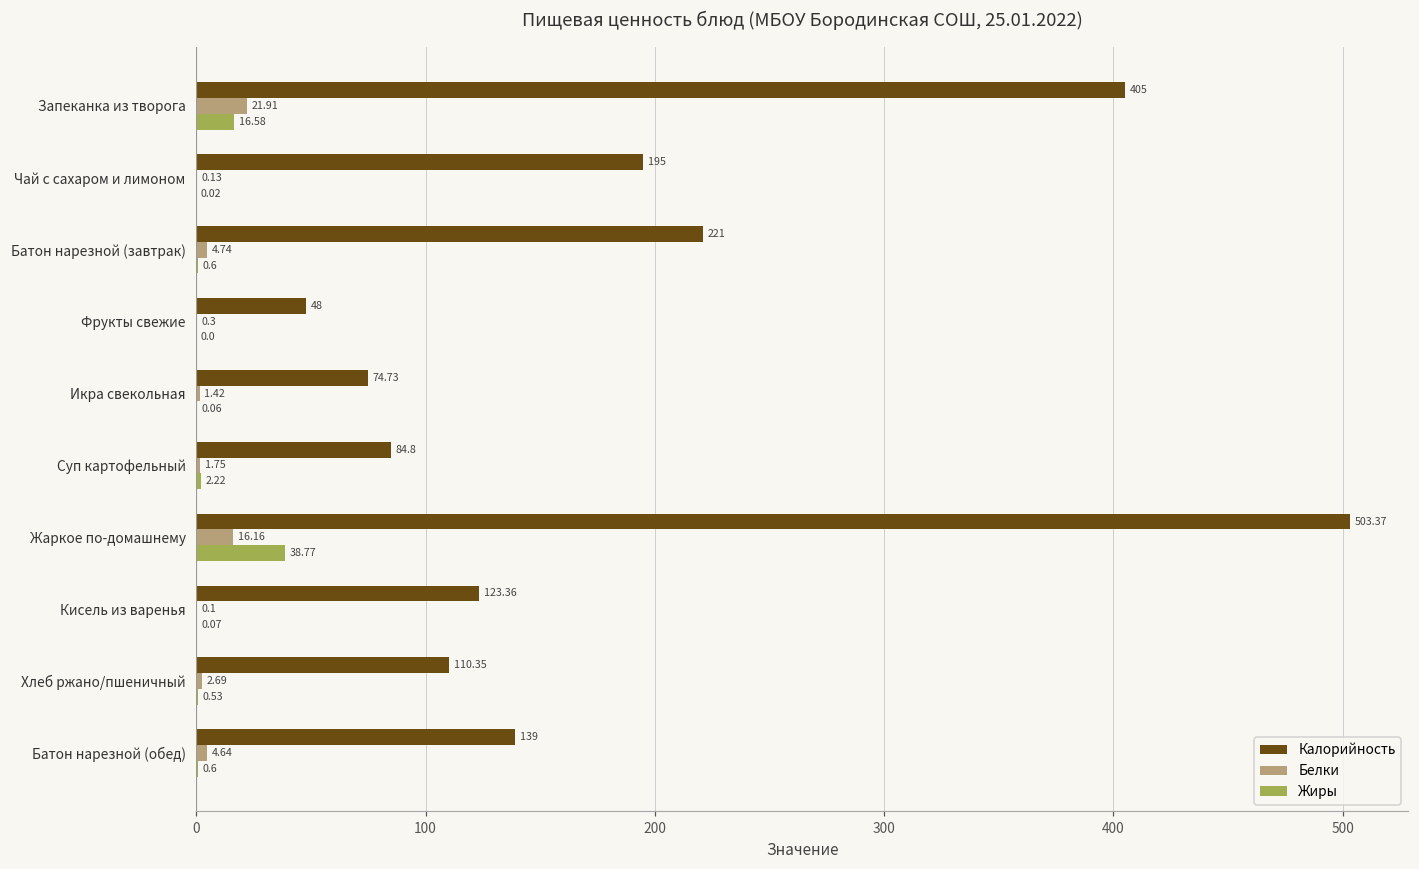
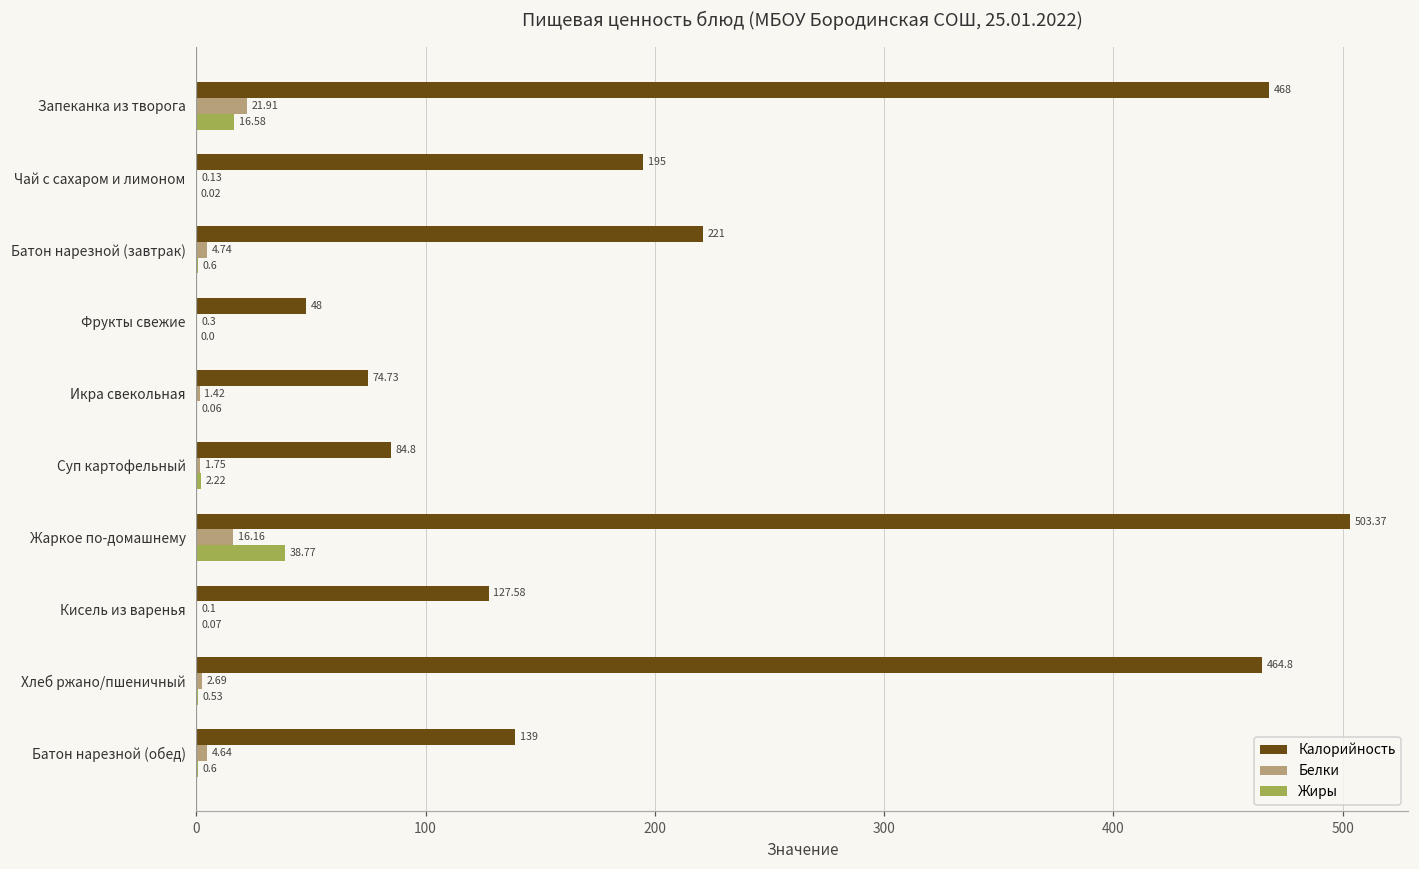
  {
    "Калорийность": {
-     "Запеканка из творога": 405,
+     "Запеканка из творога": 468,
      "Чай с сахаром и лимоном": 195,
      "Батон нарезной (завтрак)": 221,
      "Фрукты свежие": 48,
      "Икра свекольная": 74.73,
      "Суп картофельный": 84.8,
      "Жаркое по-домашнему": 503.37,
-     "Кисель из варенья": 123.36,
-     "Хлеб ржано/пшеничный": 110.35,
+     "Кисель из варенья": 127.58,
+     "Хлеб ржано/пшеничный": 464.8,
      "Батон нарезной (обед)": 139
    }
  }
